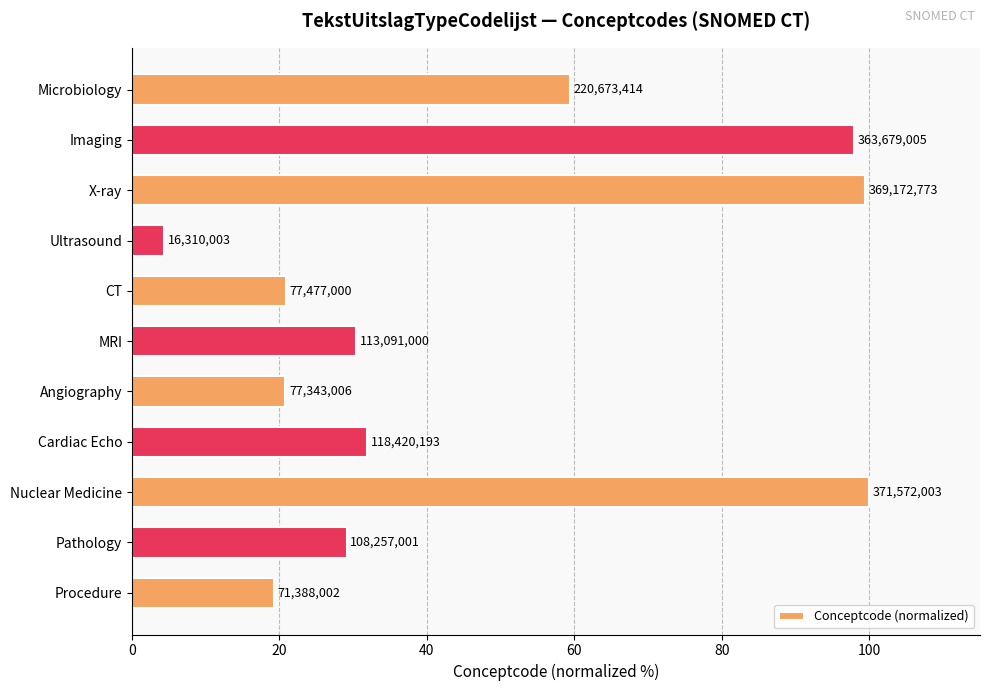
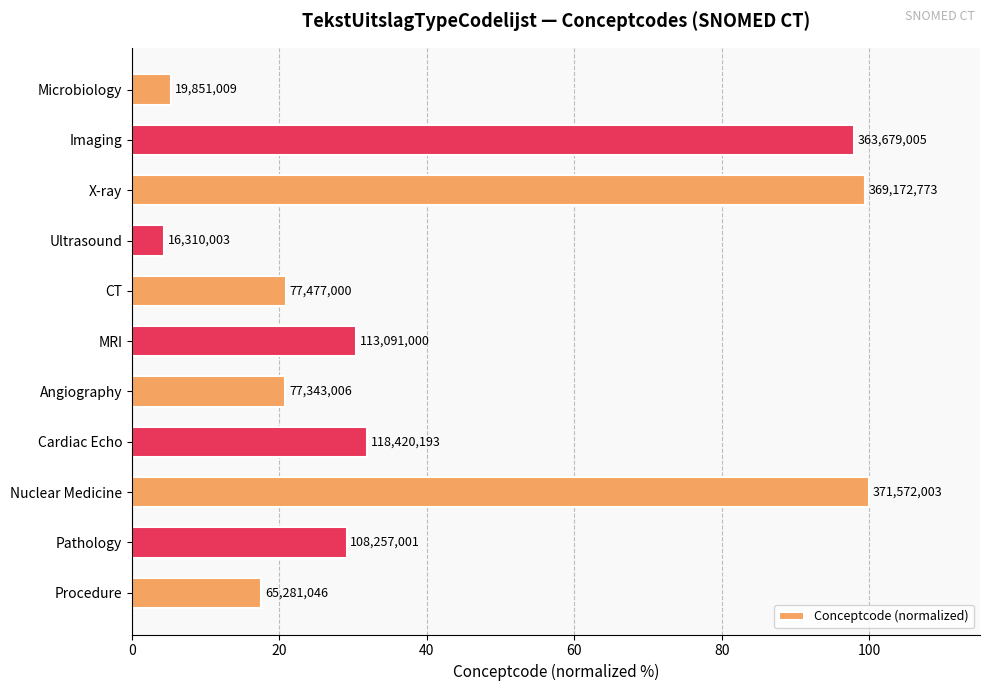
  {
-   "Microbiology": "220,673,414",
-   "Procedure": "71,388,002"
+   "Microbiology": "19,851,009",
+   "Procedure": "65,281,046"
  }
